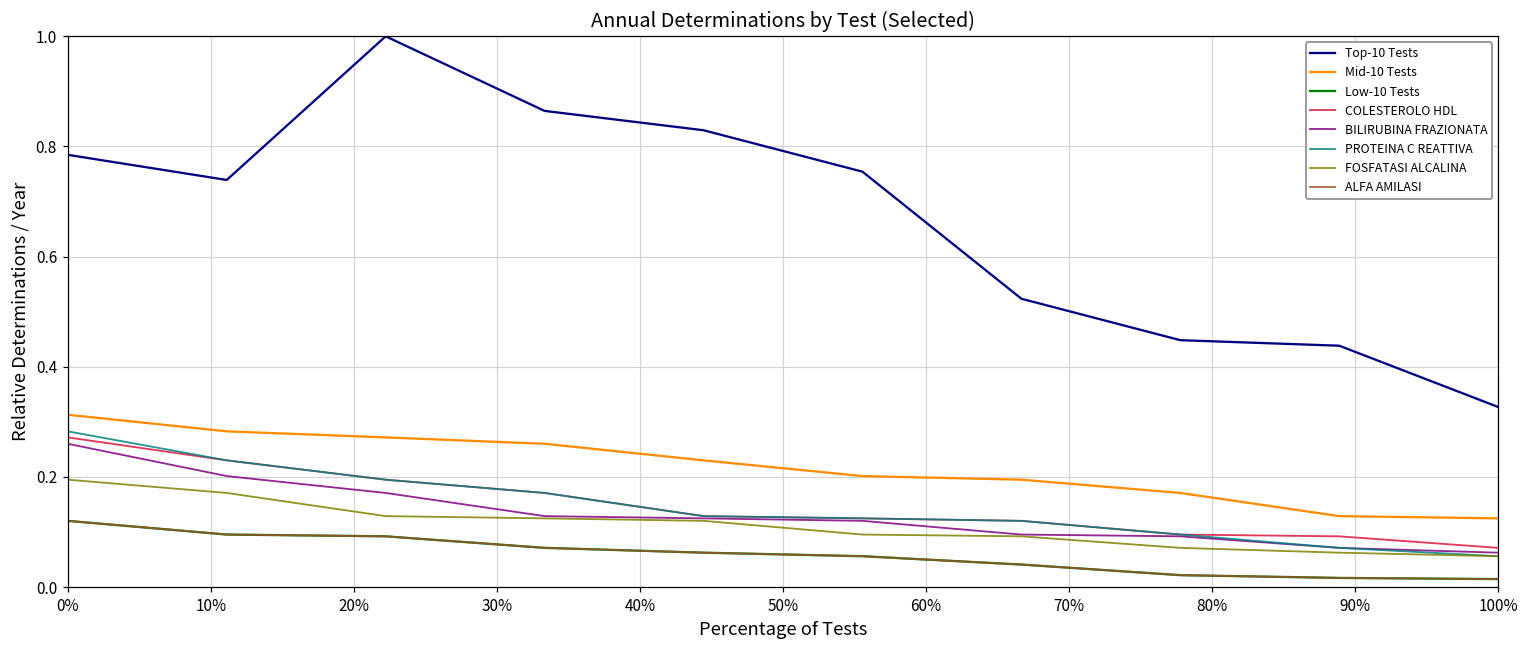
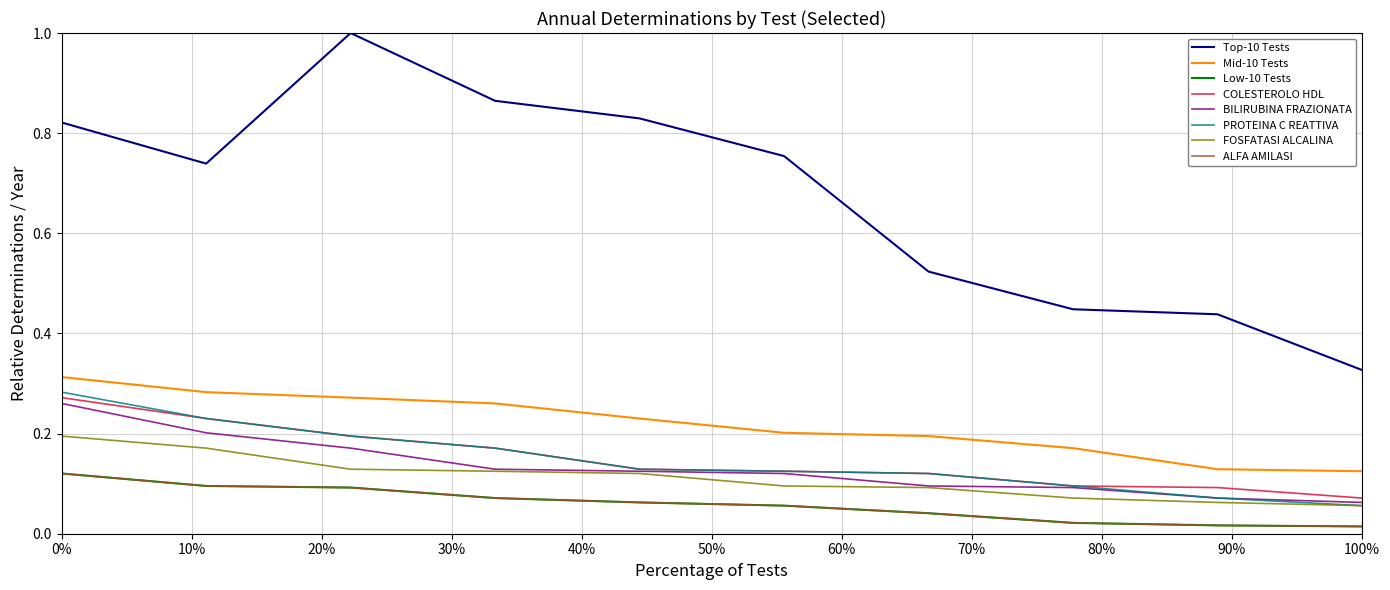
  {
    "Top-10 Tests": {
-     "0%": 0.78,
+     "0%": 0.82,
      "100%": 0.33
    },
    "Mid-10 Tests": {
      "0%": 0.31,
      "100%": 0.12
    },
    "ALFA AMILASI": {
      "0%": 0.12,
      "100%": 0.01
    },
    "COLESTEROLO HDL": {
      "0%": 0.27,
      "100%": 0.07
    },
    "BILIRUBINA FRAZIONATA": {
      "0%": 0.26,
      "100%": 0.06
    },
    "PROTEINA C REATTIVA": {
      "0%": 0.28
    },
    "FOSFATASI ALCALINA": {
      "0%": 0.20
    }
  }
